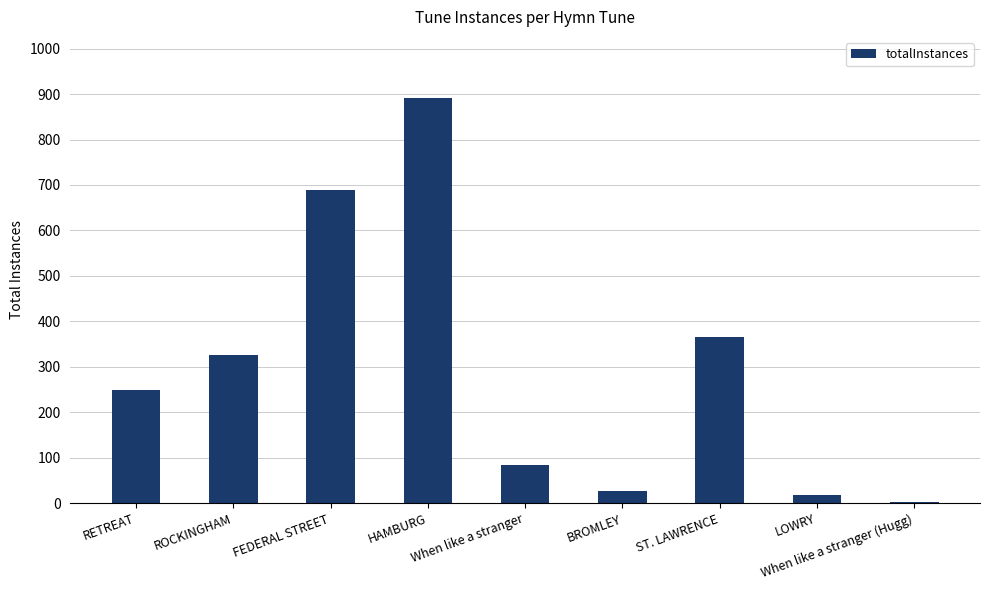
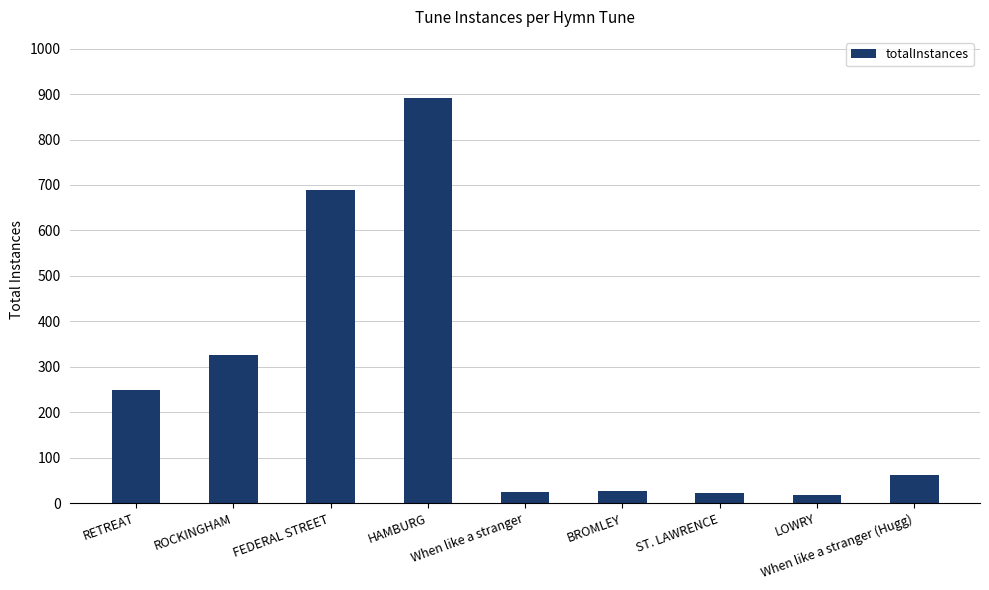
  {
    "RETREAT": 250,
    "ROCKINGHAM": 330,
    "FEDERAL STREET": 690,
    "HAMBURG": 890,
-   "When like a stranger": 80,
+   "When like a stranger": 30,
    "BROMLEY": 30,
-   "ST. LAWRENCE": 370,
+   "ST. LAWRENCE": 20,
    "LOWRY": 20,
-   "When like a stranger (Hugg)": 0
+   "When like a stranger (Hugg)": 60
  }
